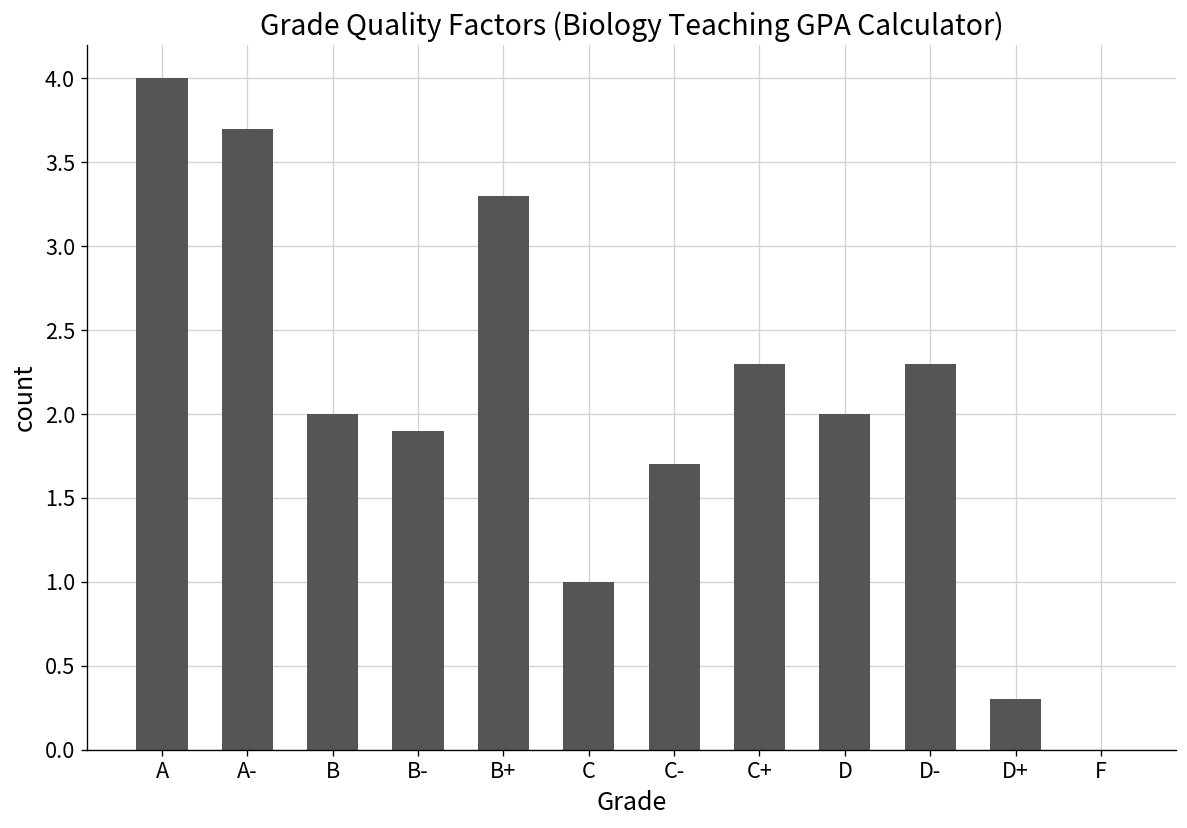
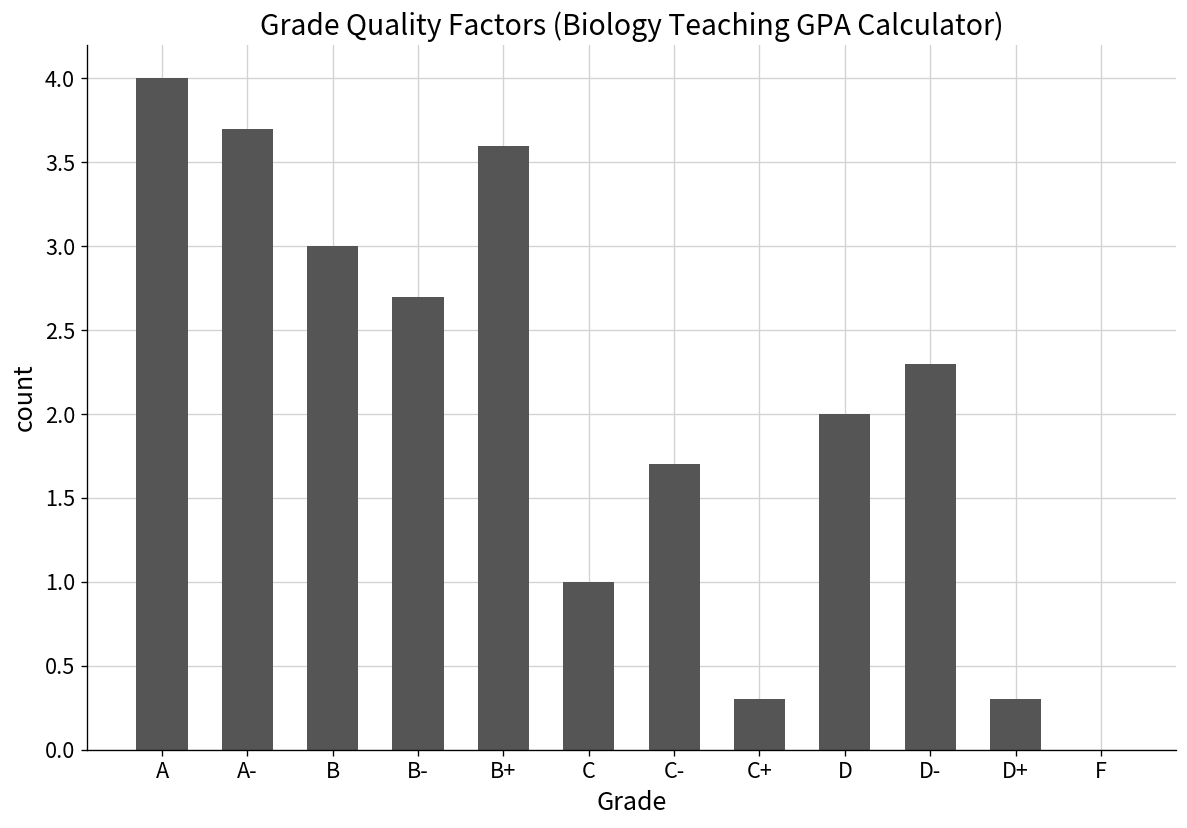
  {
    "A": 4.0,
    "A-": 3.7,
-   "B": 2,
-   "B-": 1.9,
-   "B+": 3.3,
+   "B": 3,
+   "B-": 2.7,
+   "B+": 3.6,
    "C": 1.0,
    "C-": 1.7,
-   "C+": 2.3,
+   "C+": 0.3,
    "D": 2.0,
    "D-": 2.3,
    "D+": 0.3,
    "F": 0.0
  }
